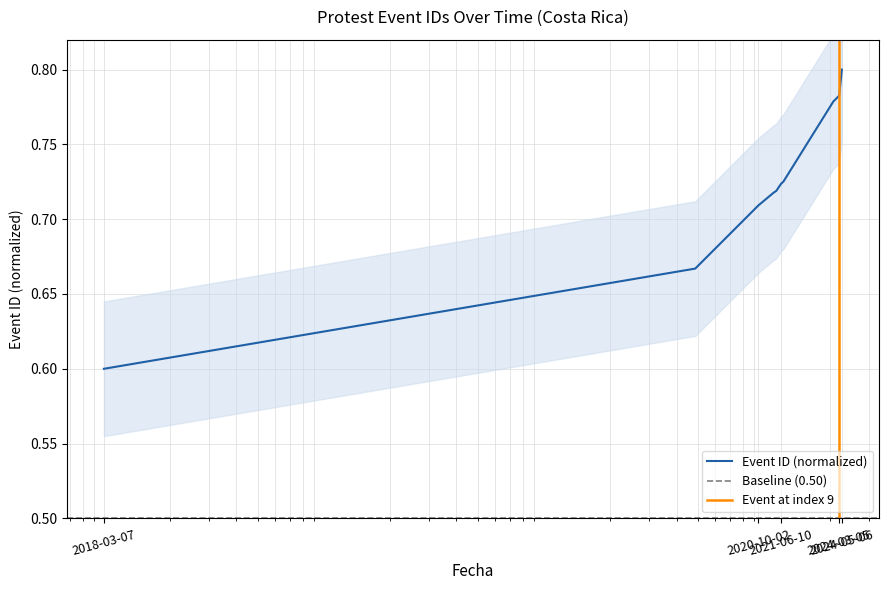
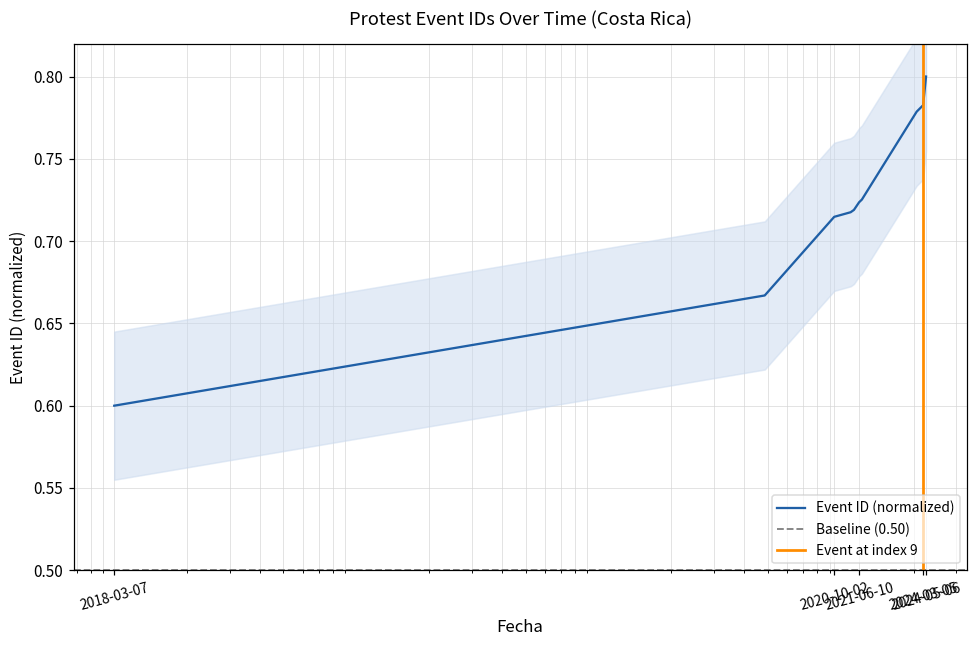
  {
    "Event ID (normalized)": {
      "2018-03-07": 0.600,
-     "2020-10-02": 0.709,
+     "2020-10-02": 0.715,
      "2021-06-10": 0.724,
      "2024-03-05": 0.783,
      "2024-05-06": 0.800
    }
  }
